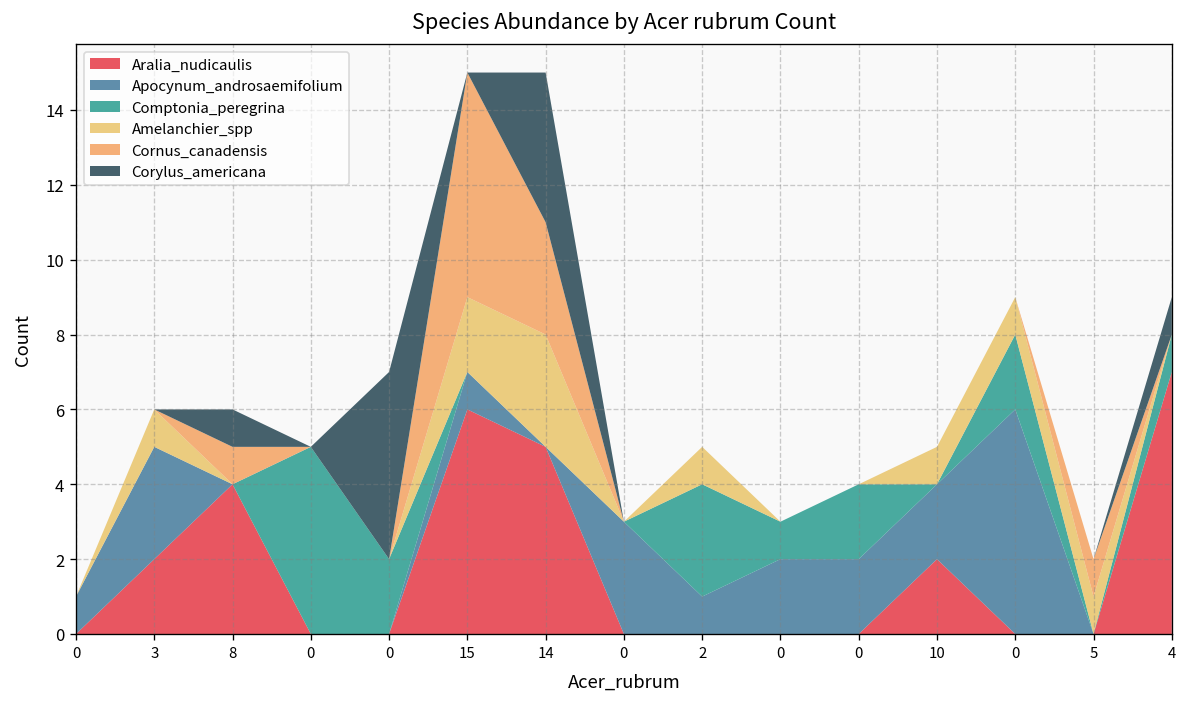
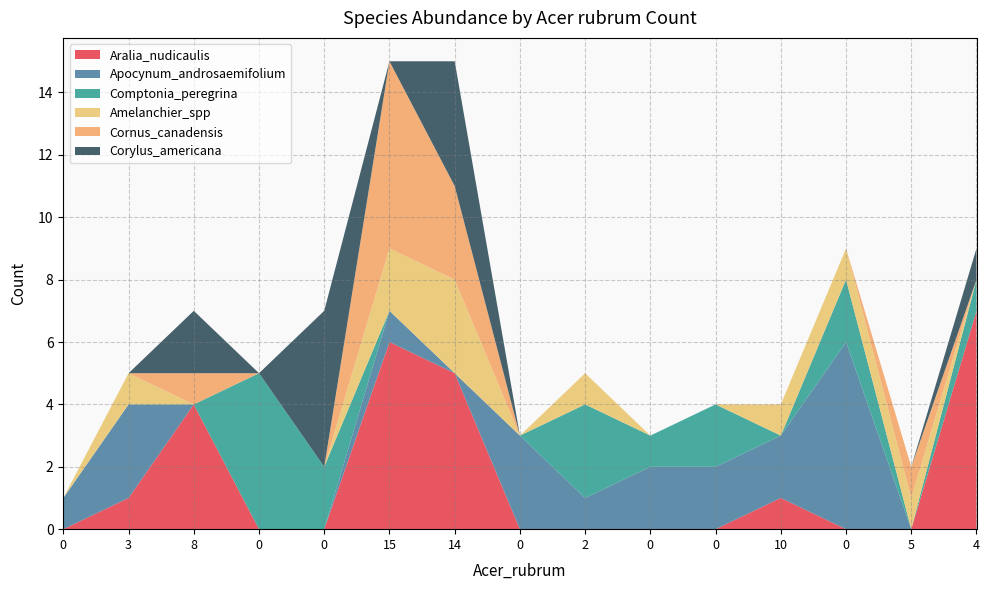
  {
    "Aralia_nudicaulis": {
-     "3": 2,
+     "3": 1,
      "15": 6,
      "2": 0,
-     "10": 2
+     "10": 1
    },
    "Corylus_americana": {
-     "8": 1,
+     "8": 2,
      "14": 4,
      "4": 1
    }
  }
